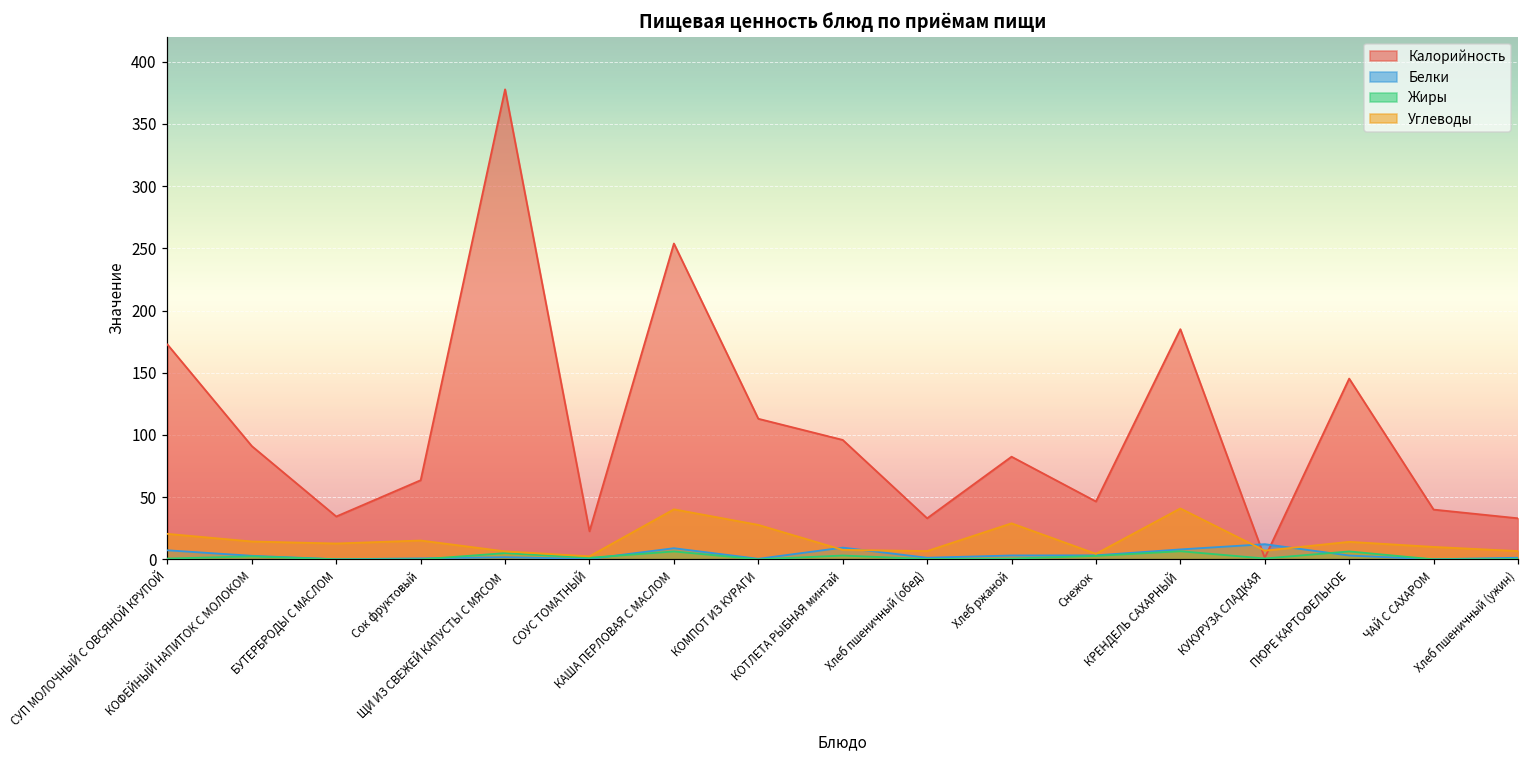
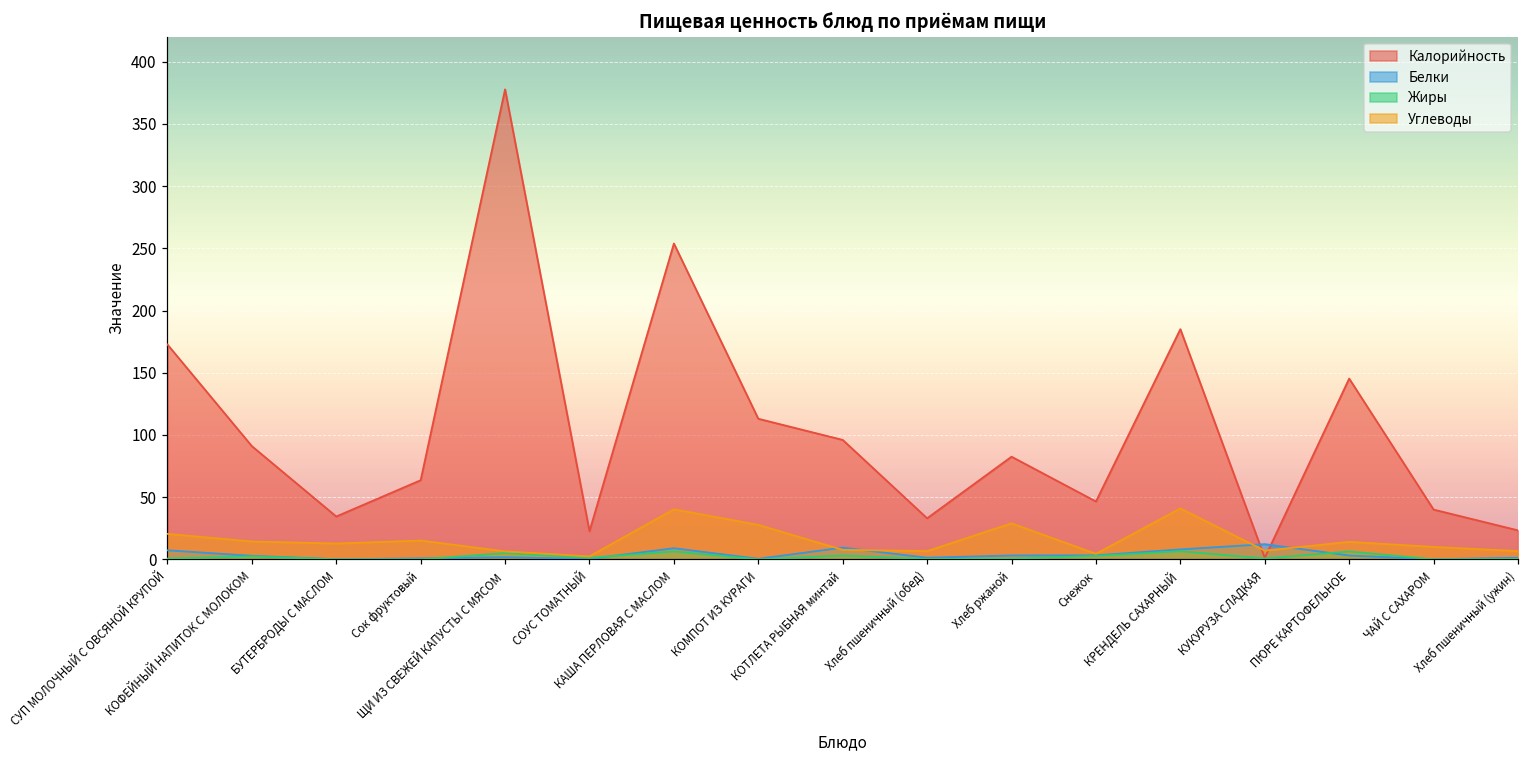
  {
    "Калорийность": {
      "СУП МОЛОЧНЫЙ С ОВСЯНОЙ КРУПОЙ": 173,
      "КОФЕЙНЫЙ НАПИТОК С МОЛОКОМ": 91,
      "БУТЕРБРОДЫ С МАСЛОМ": 34,
      "Сок фруктовый": 64,
      "ЩИ ИЗ СВЕЖЕЙ КАПУСТЫ С МЯСОМ": 378,
      "СОУС ТОМАТНЫЙ": 23,
      "КАША ПЕРЛОВАЯ С МАСЛОМ": 254,
      "КОМПОТ ИЗ КУРАГИ": 113,
      "КОТЛЕТА РЫБНАЯ минтай": 96,
      "Хлеб пшеничный (обед)": 33,
      "Хлеб ржаной": 83,
      "Снежок": 47,
      "КРЕНДЕЛЬ САХАРНЫЙ": 185,
      "ПЮРЕ КАРТОФЕЛЬНОЕ": 145,
      "ЧАЙ С САХАРОМ": 40,
-     "Хлеб пшеничный (ужин)": 33
+     "Хлеб пшеничный (ужин)": 23
    },
    "Белки": {
      "СУП МОЛОЧНЫЙ С ОВСЯНОЙ КРУПОЙ": 7,
      "ЩИ ИЗ СВЕЖЕЙ КАПУСТЫ С МЯСОМ": 2,
      "КАША ПЕРЛОВАЯ С МАСЛОМ": 9,
      "Хлеб ржаной": 3,
      "КУКУРУЗА СЛАДКАЯ": 12,
      "ПЮРЕ КАРТОФЕЛЬНОЕ": 3
    },
    "Жиры": {
      "СУП МОЛОЧНЫЙ С ОВСЯНОЙ КРУПОЙ": 1,
      "КАША ПЕРЛОВАЯ С МАСЛОМ": 6,
      "КОТЛЕТА РЫБНАЯ минтай": 3,
      "Хлеб ржаной": 1,
      "ПЮРЕ КАРТОФЕЛЬНОЕ": 6
    },
    "Углеводы": {
      "СУП МОЛОЧНЫЙ С ОВСЯНОЙ КРУПОЙ": 20,
      "КОФЕЙНЫЙ НАПИТОК С МОЛОКОМ": 14,
      "БУТЕРБРОДЫ С МАСЛОМ": 13,
      "Сок фруктовый": 15,
      "КАША ПЕРЛОВАЯ С МАСЛОМ": 40,
      "КОМПОТ ИЗ КУРАГИ": 28,
      "Хлеб пшеничный (обед)": 7,
      "Хлеб ржаной": 29,
      "КРЕНДЕЛЬ САХАРНЫЙ": 41,
      "КУКУРУЗА СЛАДКАЯ": 7,
      "ПЮРЕ КАРТОФЕЛЬНОЕ": 14,
      "ЧАЙ С САХАРОМ": 10,
      "Хлеб пшеничный (ужин)": 7
    }
  }
